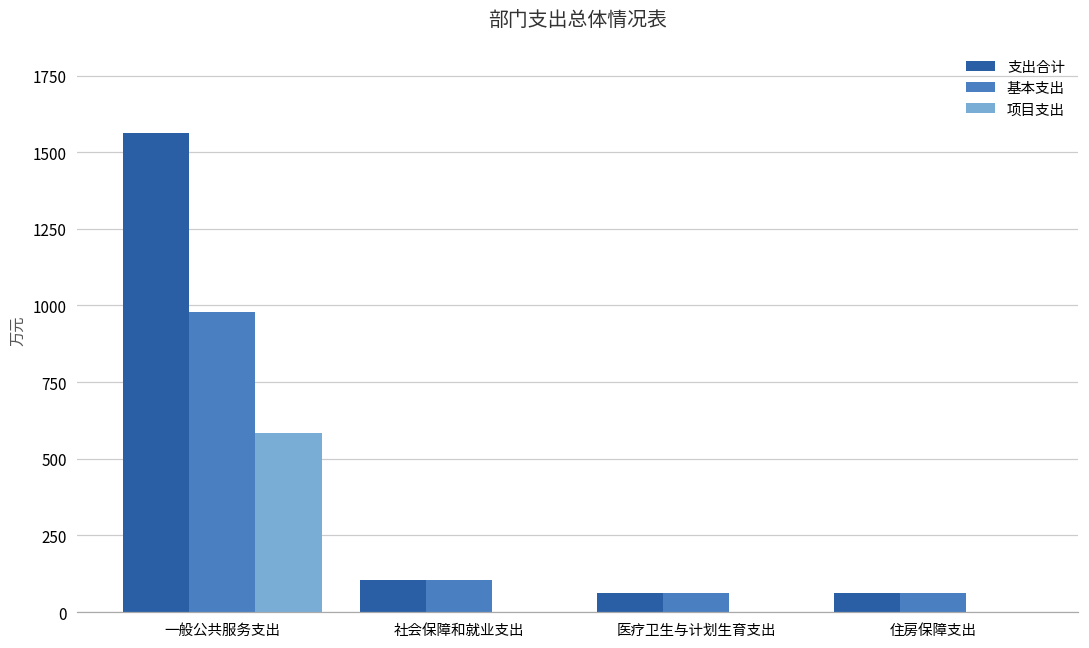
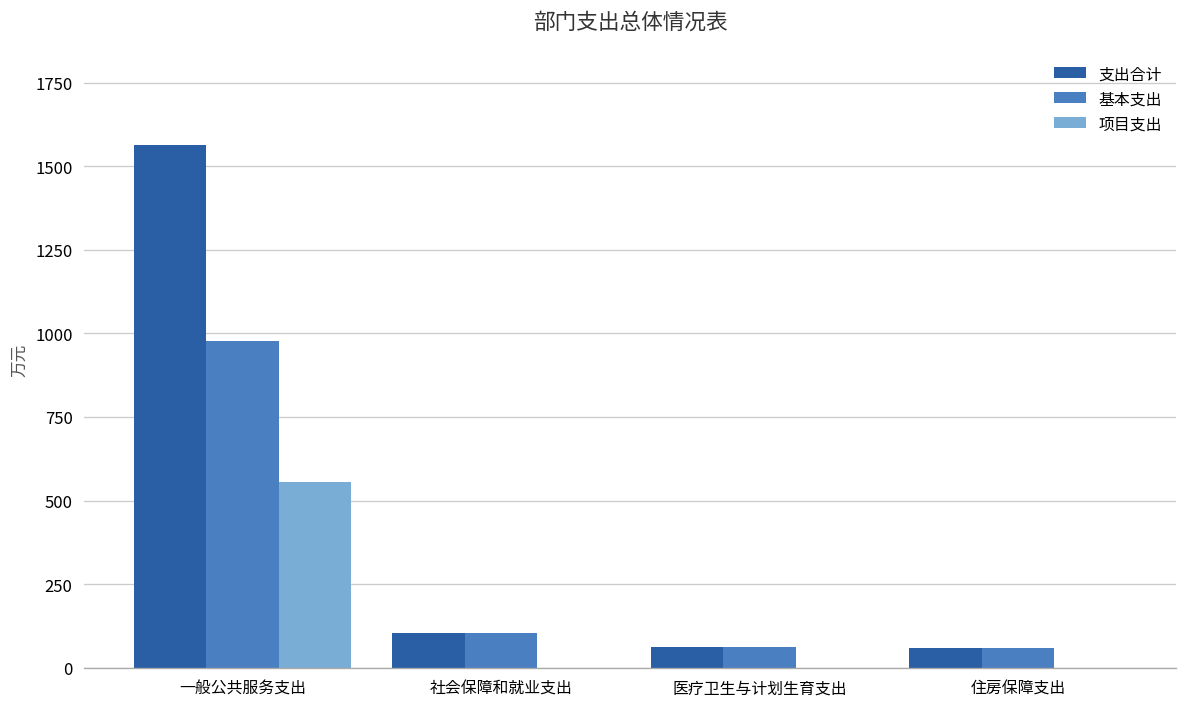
  {
    "项目支出": {
-     "一般公共服务支出": 590,
+     "一般公共服务支出": 560,
      "社会保障和就业支出": 0,
      "医疗卫生与计划生育支出": 0,
      "住房保障支出": 0
    }
  }
